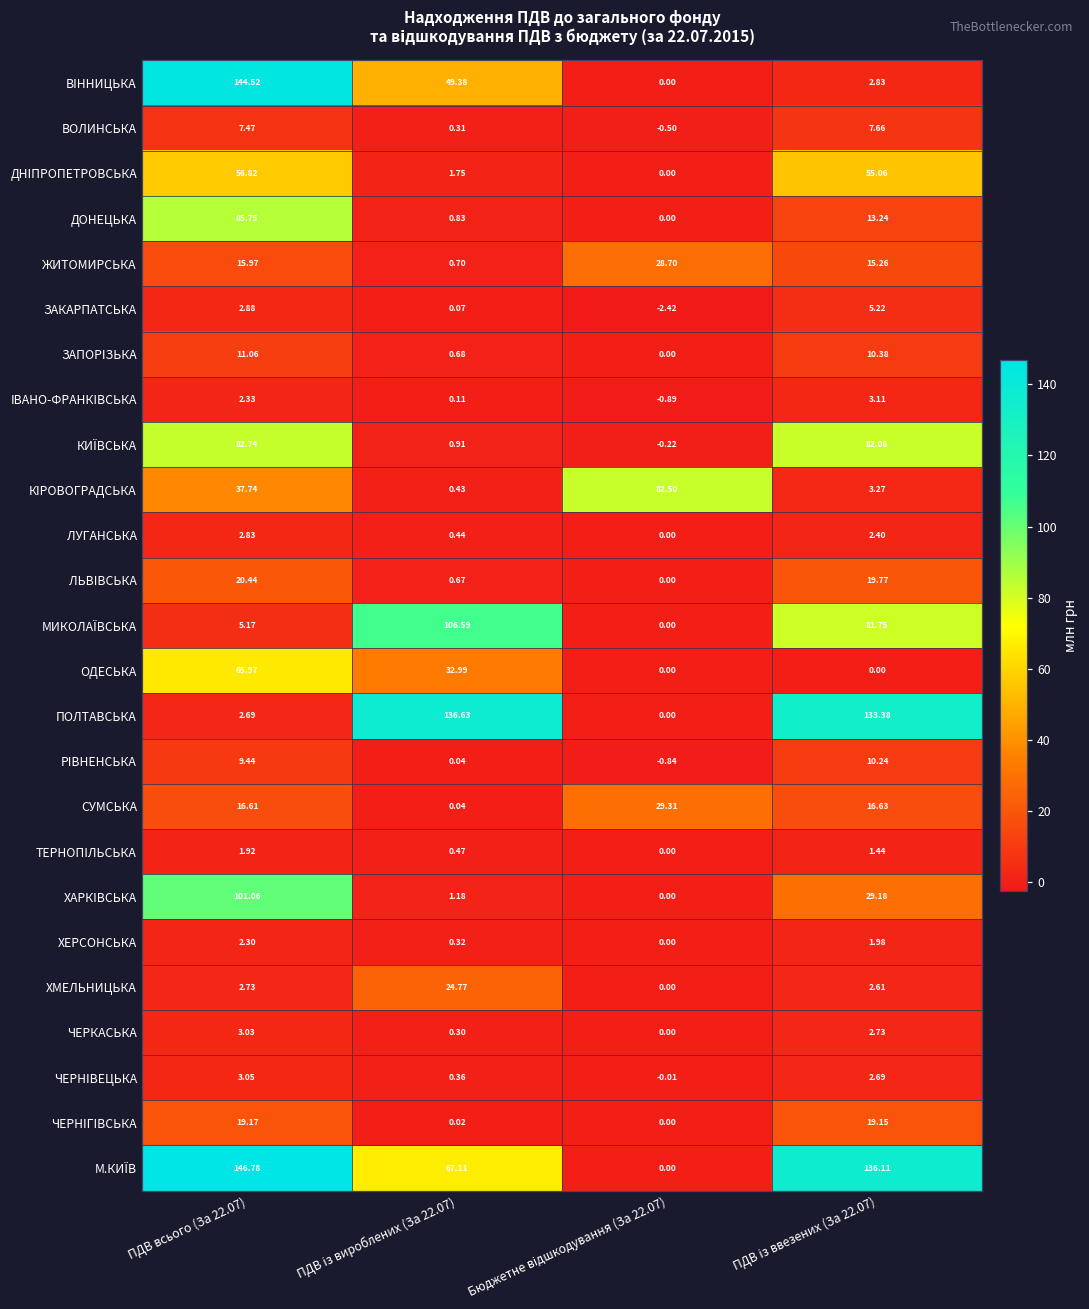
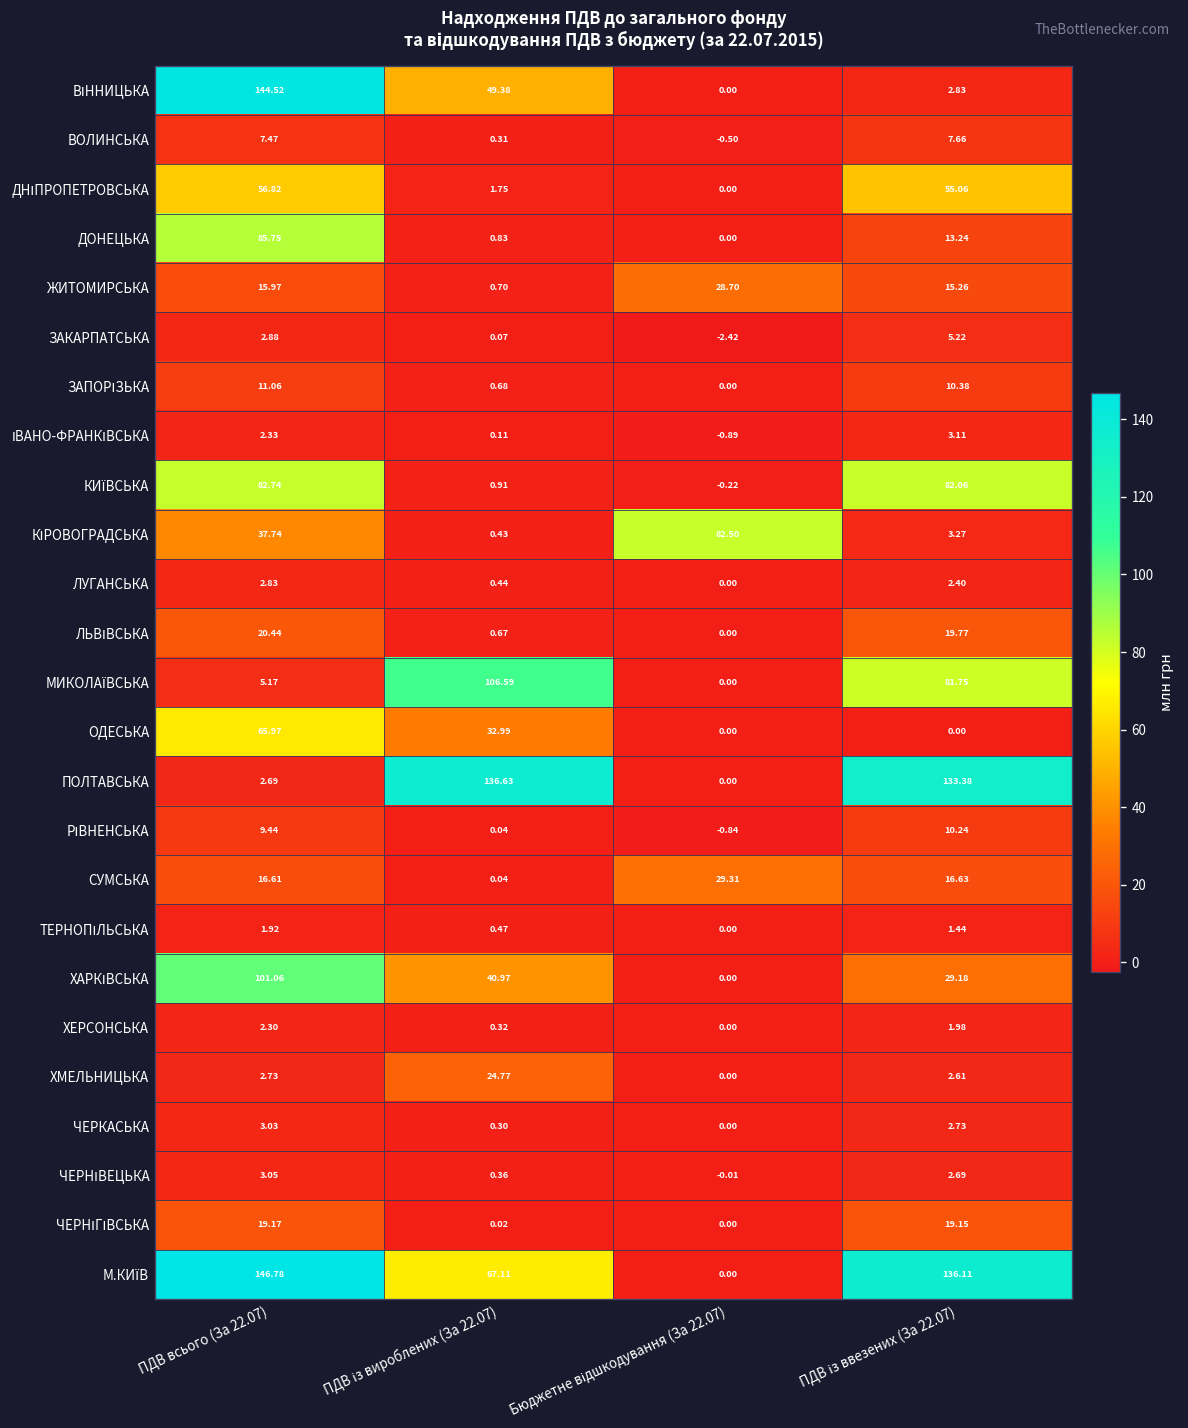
  {
    "ВІННИЦЬКА": {
      "ПДВ всього (За 22.07)": 144.52,
      "ПДВ із вироблених (За 22.07)": 49.38,
      "Бюджетне відшкодування (За 22.07)": 0.00,
      "ПДВ із ввезених (За 22.07)": 2.83
    },
    "ВОЛИНСЬКА": {
      "ПДВ всього (За 22.07)": 7.47,
      "ПДВ із вироблених (За 22.07)": 0.31,
      "Бюджетне відшкодування (За 22.07)": -0.50,
      "ПДВ із ввезених (За 22.07)": 7.66
    },
    "ДНІПРОПЕТРОВСЬКА": {
      "ПДВ всього (За 22.07)": 56.82,
      "ПДВ із вироблених (За 22.07)": 1.75,
      "Бюджетне відшкодування (За 22.07)": 0.00,
      "ПДВ із ввезених (За 22.07)": 55.06
    },
    "ДОНЕЦЬКА": {
      "ПДВ всього (За 22.07)": 85.75,
      "ПДВ із вироблених (За 22.07)": 0.83,
      "Бюджетне відшкодування (За 22.07)": 0.00,
      "ПДВ із ввезених (За 22.07)": 13.24
    },
    "ЖИТОМИРСЬКА": {
      "ПДВ всього (За 22.07)": 15.97,
      "ПДВ із вироблених (За 22.07)": 0.70,
      "Бюджетне відшкодування (За 22.07)": 28.70,
      "ПДВ із ввезених (За 22.07)": 15.26
    },
    "ЗАКАРПАТСЬКА": {
      "ПДВ всього (За 22.07)": 2.88,
      "ПДВ із вироблених (За 22.07)": 0.07,
      "Бюджетне відшкодування (За 22.07)": -2.42,
      "ПДВ із ввезених (За 22.07)": 5.22
    },
    "ЗАПОРІЗЬКА": {
      "ПДВ всього (За 22.07)": 11.06,
      "ПДВ із вироблених (За 22.07)": 0.68,
      "Бюджетне відшкодування (За 22.07)": 0.00,
      "ПДВ із ввезених (За 22.07)": 10.38
    },
    "ІВАНО-ФРАНКІВСЬКА": {
      "ПДВ всього (За 22.07)": 2.33,
      "ПДВ із вироблених (За 22.07)": 0.11,
      "Бюджетне відшкодування (За 22.07)": -0.89,
      "ПДВ із ввезених (За 22.07)": 3.11
    },
    "КИЇВСЬКА": {
      "ПДВ всього (За 22.07)": 82.74,
      "ПДВ із вироблених (За 22.07)": 0.91,
      "Бюджетне відшкодування (За 22.07)": -0.22,
      "ПДВ із ввезених (За 22.07)": 82.06
    },
    "КІРОВОГРАДСЬКА": {
      "ПДВ всього (За 22.07)": 37.74,
      "ПДВ із вироблених (За 22.07)": 0.43,
      "Бюджетне відшкодування (За 22.07)": 82.50,
      "ПДВ із ввезених (За 22.07)": 3.27
    },
    "ЛУГАНСЬКА": {
      "ПДВ всього (За 22.07)": 2.83,
      "ПДВ із вироблених (За 22.07)": 0.44,
      "Бюджетне відшкодування (За 22.07)": 0.00,
      "ПДВ із ввезених (За 22.07)": 2.40
    },
    "ЛЬВІВСЬКА": {
      "ПДВ всього (За 22.07)": 20.44,
      "ПДВ із вироблених (За 22.07)": 0.67,
      "Бюджетне відшкодування (За 22.07)": 0.00,
      "ПДВ із ввезених (За 22.07)": 19.77
    },
    "МИКОЛАЇВСЬКА": {
      "ПДВ всього (За 22.07)": 5.17,
      "ПДВ із вироблених (За 22.07)": 106.59,
      "Бюджетне відшкодування (За 22.07)": 0.00,
      "ПДВ із ввезених (За 22.07)": 81.75
    },
    "ОДЕСЬКА": {
      "ПДВ всього (За 22.07)": 65.97,
      "ПДВ із вироблених (За 22.07)": 32.99,
      "Бюджетне відшкодування (За 22.07)": 0.00,
      "ПДВ із ввезених (За 22.07)": 0.00
    },
    "ПОЛТАВСЬКА": {
      "ПДВ всього (За 22.07)": 2.69,
      "ПДВ із вироблених (За 22.07)": 136.63,
      "Бюджетне відшкодування (За 22.07)": 0.00,
      "ПДВ із ввезених (За 22.07)": 133.38
    },
    "РІВНЕНСЬКА": {
      "ПДВ всього (За 22.07)": 9.44,
      "ПДВ із вироблених (За 22.07)": 0.04,
      "Бюджетне відшкодування (За 22.07)": -0.84,
      "ПДВ із ввезених (За 22.07)": 10.24
    },
    "СУМСЬКА": {
      "ПДВ всього (За 22.07)": 16.61,
      "ПДВ із вироблених (За 22.07)": 0.04,
      "Бюджетне відшкодування (За 22.07)": 29.31,
      "ПДВ із ввезених (За 22.07)": 16.63
    },
    "ТЕРНОПІЛЬСЬКА": {
      "ПДВ всього (За 22.07)": 1.92,
      "ПДВ із вироблених (За 22.07)": 0.47,
      "Бюджетне відшкодування (За 22.07)": 0.00,
      "ПДВ із ввезених (За 22.07)": 1.44
    },
    "ХАРКІВСЬКА": {
      "ПДВ всього (За 22.07)": 101.06,
-     "ПДВ із вироблених (За 22.07)": 1.18,
+     "ПДВ із вироблених (За 22.07)": 40.97,
      "Бюджетне відшкодування (За 22.07)": 0.00,
      "ПДВ із ввезених (За 22.07)": 29.18
    },
    "ХЕРСОНСЬКА": {
      "ПДВ всього (За 22.07)": 2.30,
      "ПДВ із вироблених (За 22.07)": 0.32,
      "Бюджетне відшкодування (За 22.07)": 0.00,
      "ПДВ із ввезених (За 22.07)": 1.98
    },
    "ХМЕЛЬНИЦЬКА": {
      "ПДВ всього (За 22.07)": 2.73,
      "ПДВ із вироблених (За 22.07)": 24.77,
      "Бюджетне відшкодування (За 22.07)": 0.00,
      "ПДВ із ввезених (За 22.07)": 2.61
    },
    "ЧЕРКАСЬКА": {
      "ПДВ всього (За 22.07)": 3.03,
      "ПДВ із вироблених (За 22.07)": 0.30,
      "Бюджетне відшкодування (За 22.07)": 0.00,
      "ПДВ із ввезених (За 22.07)": 2.73
    },
    "ЧЕРНІВЕЦЬКА": {
      "ПДВ всього (За 22.07)": 3.05,
      "ПДВ із вироблених (За 22.07)": 0.36,
      "Бюджетне відшкодування (За 22.07)": -0.01,
      "ПДВ із ввезених (За 22.07)": 2.69
    },
    "ЧЕРНІГІВСЬКА": {
      "ПДВ всього (За 22.07)": 19.17,
      "ПДВ із вироблених (За 22.07)": 0.02,
      "Бюджетне відшкодування (За 22.07)": 0.00,
      "ПДВ із ввезених (За 22.07)": 19.15
    },
    "М.КИЇВ": {
      "ПДВ всього (За 22.07)": 146.78,
      "ПДВ із вироблених (За 22.07)": 67.11,
      "Бюджетне відшкодування (За 22.07)": 0.00,
      "ПДВ із ввезених (За 22.07)": 136.11
    }
  }
